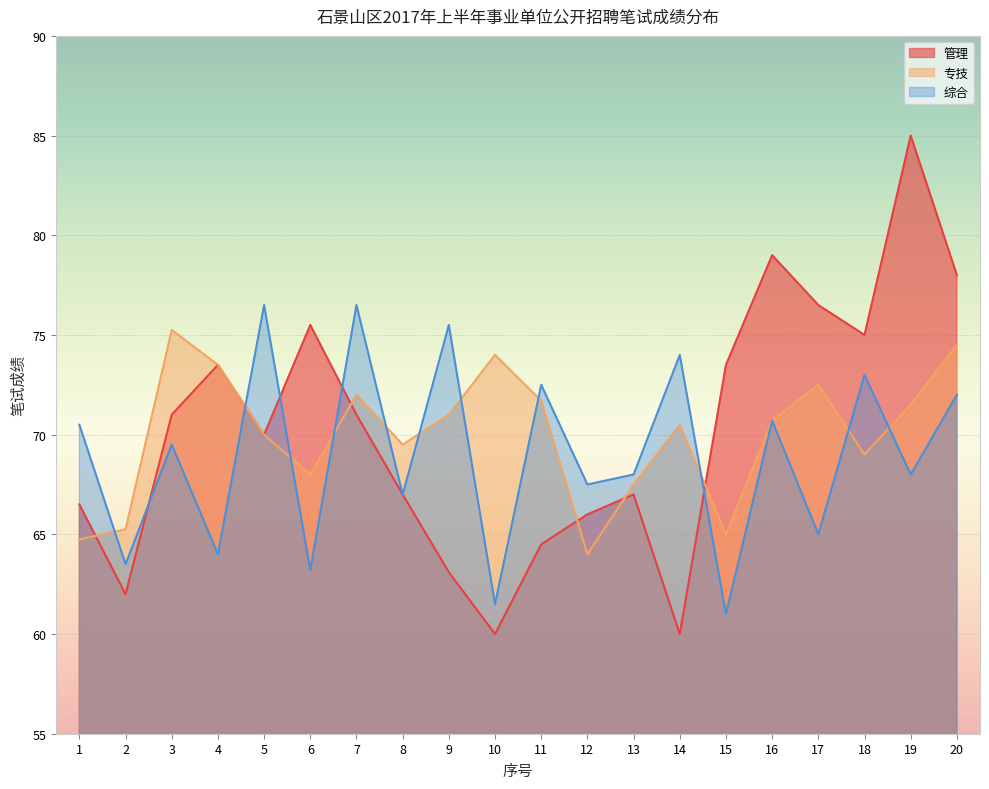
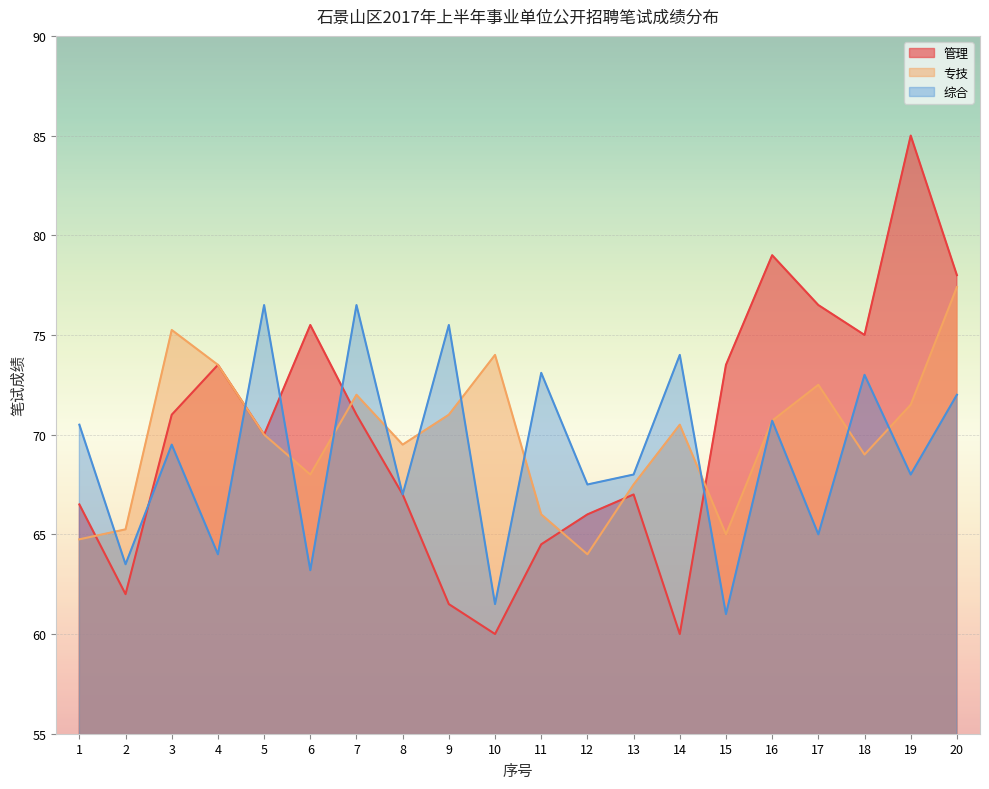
  {
    "管理": {
      "1": 66.5,
      "2": 62.0,
      "3": 71.0,
      "6": 75.5,
      "7": 71.0,
-     "9": 63.1,
+     "9": 61.5,
      "10": 60.0,
      "11": 64.5,
      "12": 66.0,
      "13": 67.0,
      "14": 60.0,
      "15": 73.5,
      "16": 79.0,
      "17": 76.5,
      "18": 75.0,
      "19": 85.0,
      "20": 78.0
    },
    "专技": {
      "1": 64.8,
      "2": 65.3,
      "3": 75.3,
      "6": 68.0,
      "7": 72.0,
      "8": 69.5,
      "9": 71.0,
      "10": 74.0,
-     "11": 71.7,
+     "11": 66.0,
      "12": 64.0,
      "13": 67.5,
      "14": 70.5,
      "15": 65.0,
      "17": 72.5,
      "18": 69.0,
      "19": 71.5,
-     "20": 74.5
+     "20": 77.4
    },
    "综合": {
      "1": 70.5,
      "2": 63.5,
      "3": 69.5,
      "4": 64.0,
      "5": 76.5,
      "6": 63.2,
      "7": 76.5,
      "9": 75.5,
      "10": 61.5,
-     "11": 72.5,
+     "11": 73.1,
      "12": 67.5,
      "13": 68.0,
      "14": 74.0,
      "15": 61.0,
      "17": 65.0,
      "18": 73.0,
      "19": 68.0,
      "20": 72.0
    }
  }
